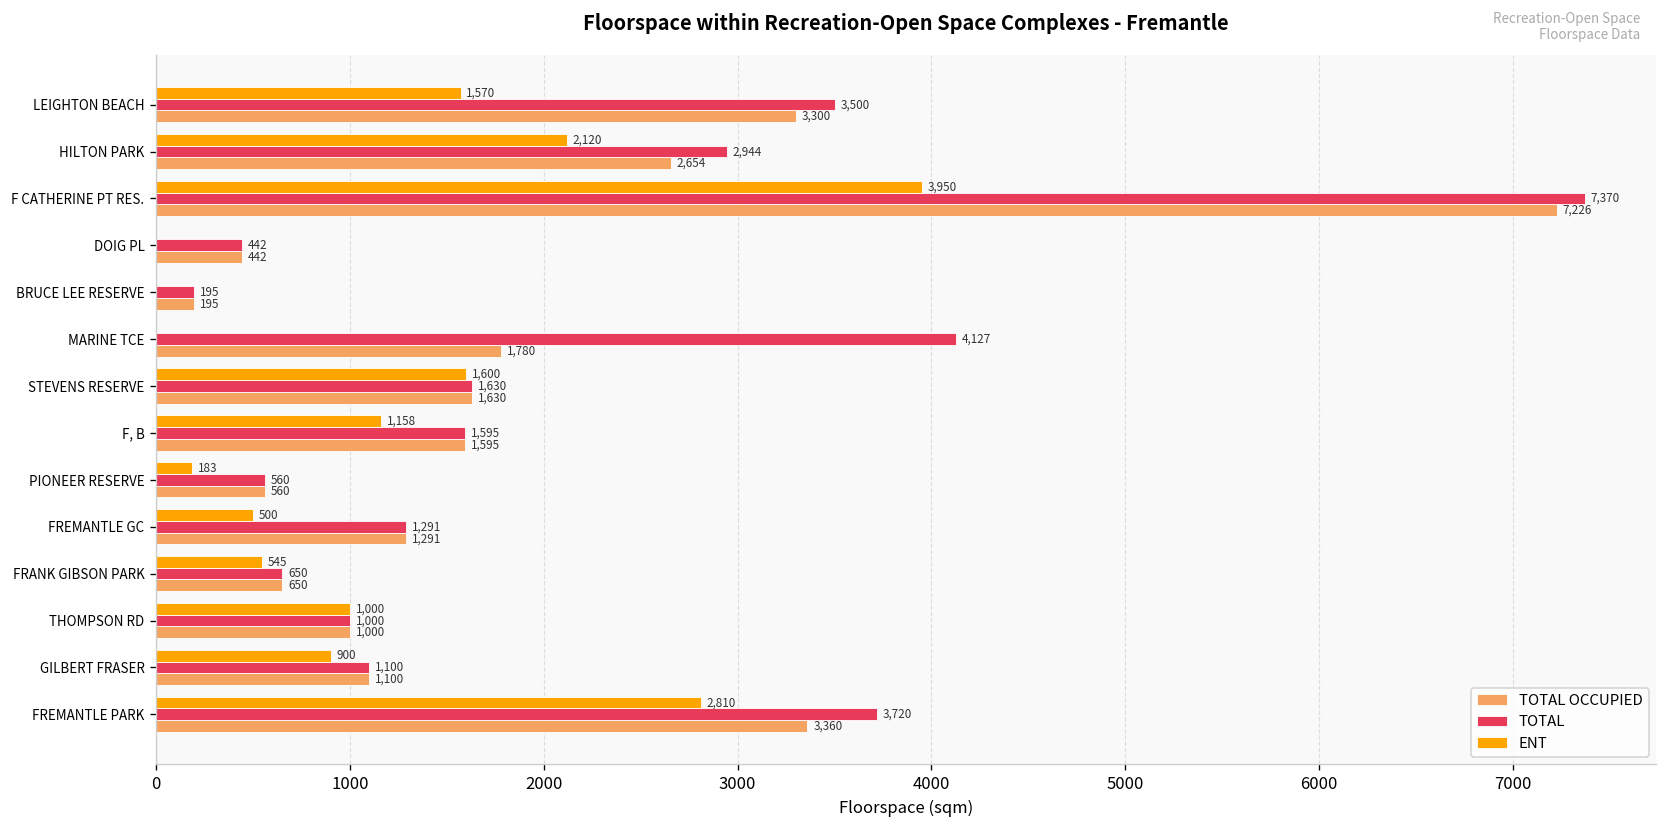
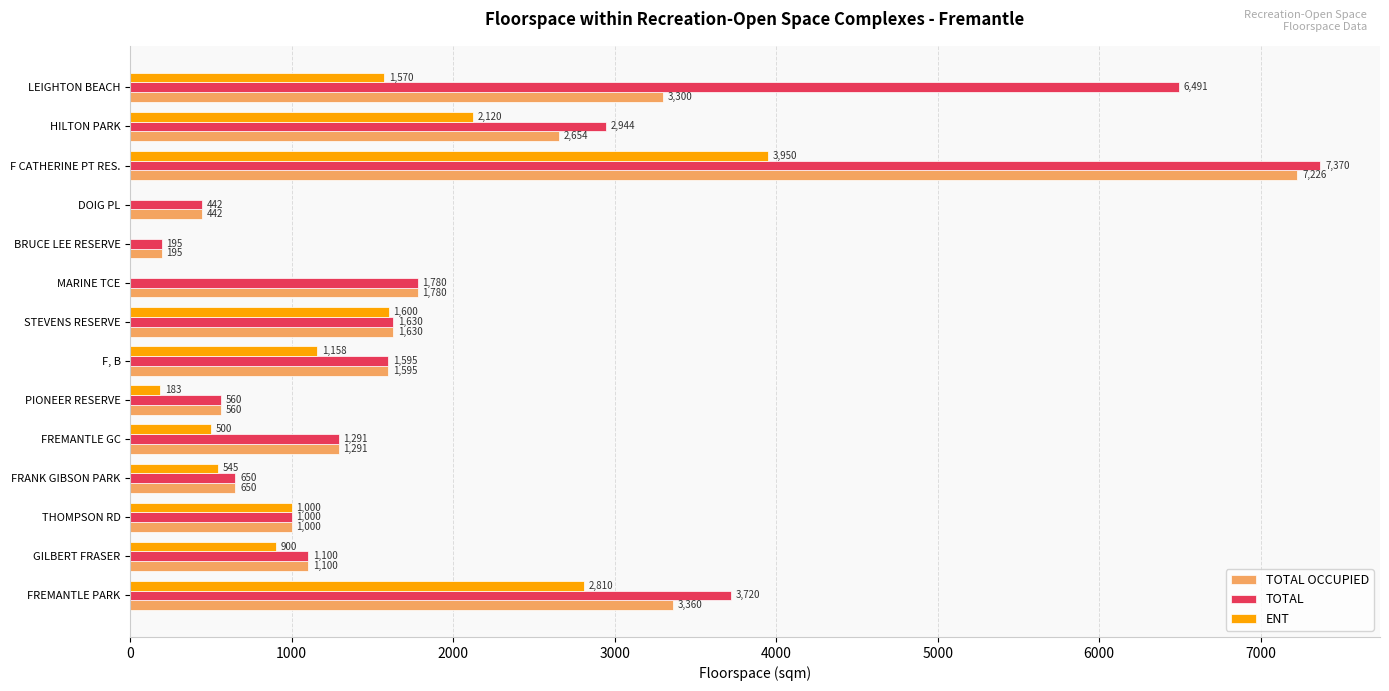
  {
    "TOTAL OCCUPIED": {
      "LEIGHTON BEACH": "3,300",
      "HILTON PARK": "2,654",
      "F CATHERINE PT RES.": "7,226",
      "DOIG PL": "442",
      "BRUCE LEE RESERVE": "195",
      "MARINE TCE": "1,780",
      "STEVENS RESERVE": "1,630",
      "F, B": "1,595",
      "PIONEER RESERVE": "560",
      "FREMANTLE GC": "1,291",
      "FRANK GIBSON PARK": "650",
      "THOMPSON RD": "1,000",
      "GILBERT FRASER": "1,100",
      "FREMANTLE PARK": "3,360"
    },
    "TOTAL": {
-     "LEIGHTON BEACH": "3,500",
+     "LEIGHTON BEACH": "6,491",
      "HILTON PARK": "2,944",
      "F CATHERINE PT RES.": "7,370",
      "DOIG PL": "442",
      "BRUCE LEE RESERVE": "195",
-     "MARINE TCE": "4,127",
+     "MARINE TCE": "1,780",
      "STEVENS RESERVE": "1,630",
      "F, B": "1,595",
      "PIONEER RESERVE": "560",
      "FREMANTLE GC": "1,291",
      "FRANK GIBSON PARK": "650",
      "THOMPSON RD": "1,000",
      "GILBERT FRASER": "1,100",
      "FREMANTLE PARK": "3,720"
    },
    "ENT": {
      "LEIGHTON BEACH": "1,570",
      "HILTON PARK": "2,120",
      "F CATHERINE PT RES.": "3,950",
      "STEVENS RESERVE": "1,600",
      "F, B": "1,158",
      "PIONEER RESERVE": "183",
      "FREMANTLE GC": "500",
      "FRANK GIBSON PARK": "545",
      "THOMPSON RD": "1,000",
      "GILBERT FRASER": "900",
      "FREMANTLE PARK": "2,810"
    }
  }
